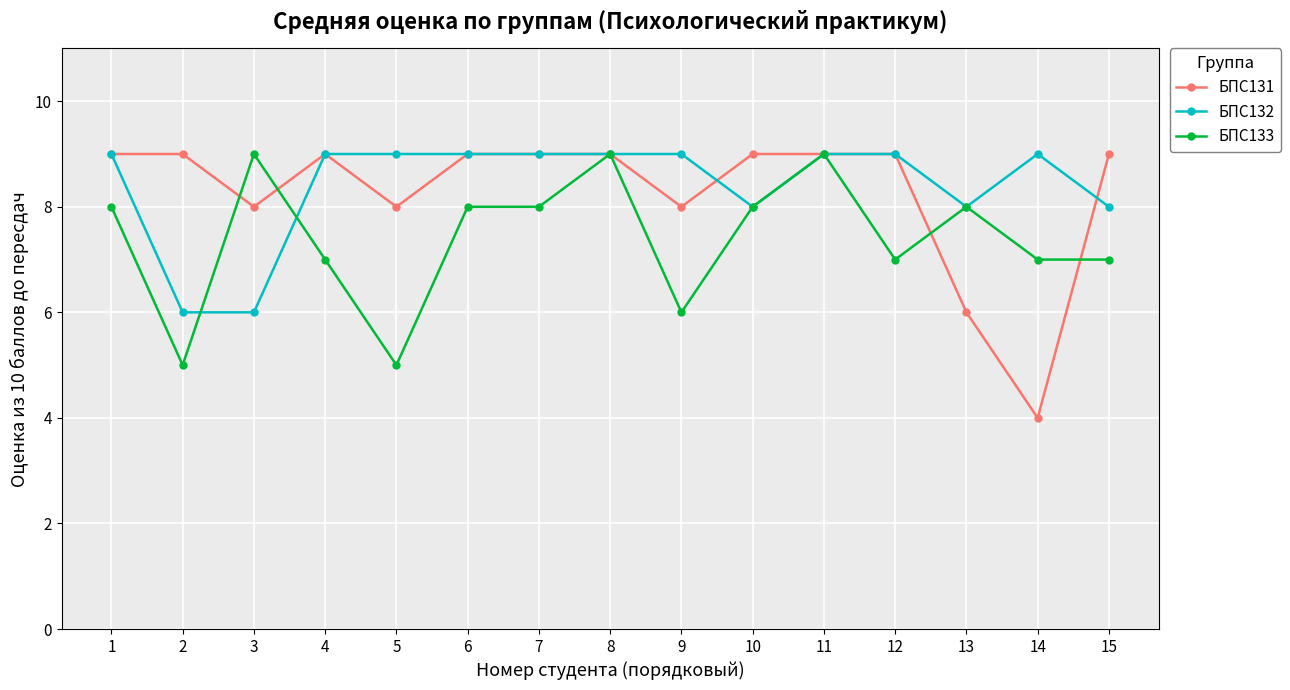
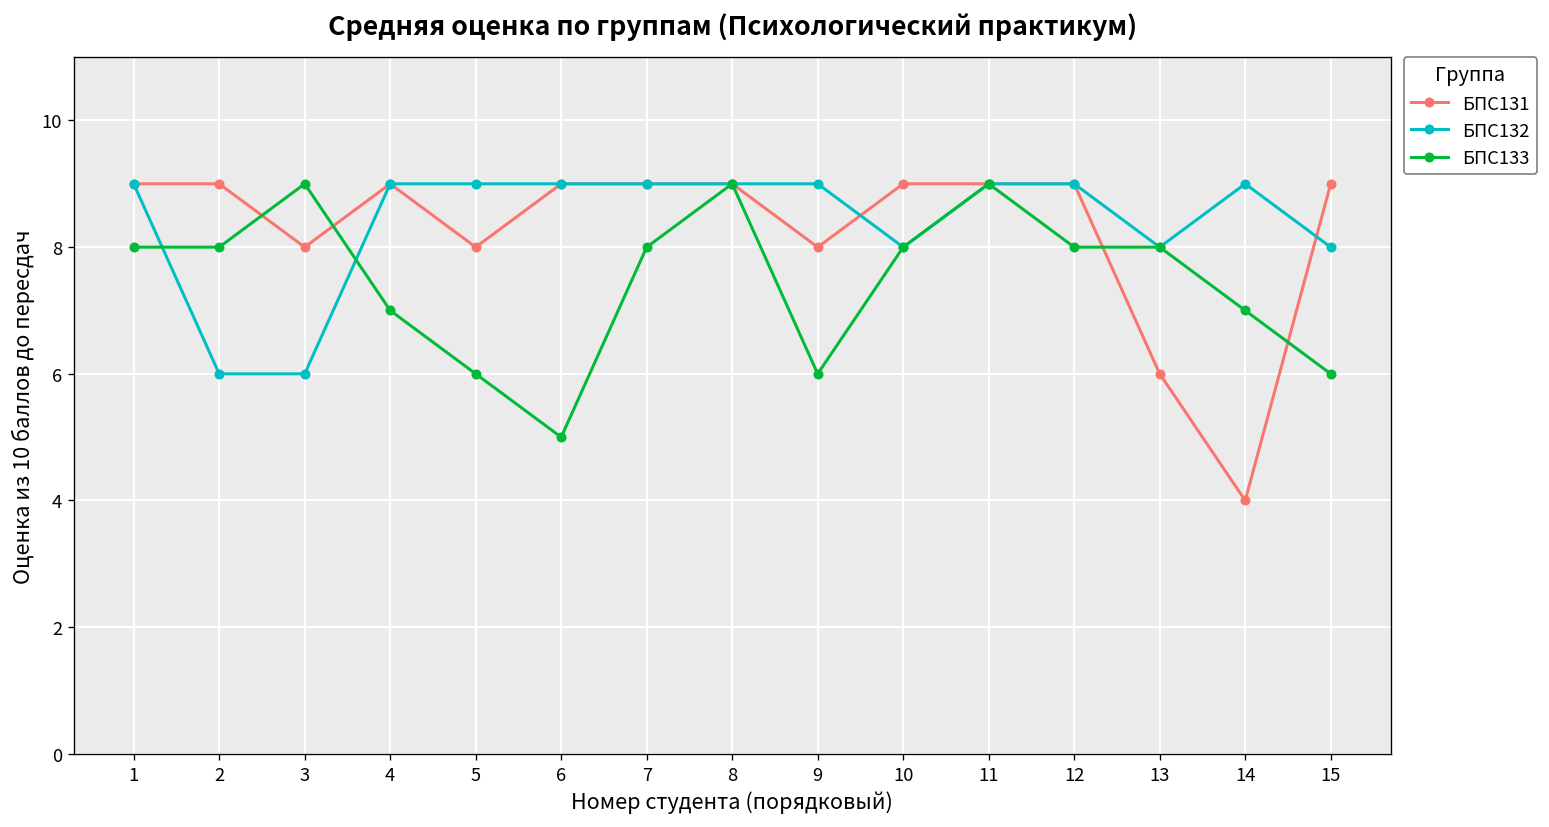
  {
    "БПС131": {
      "2": 9,
      "3": 8,
      "5": 8,
      "9": 8,
      "10": 9,
      "13": 6,
      "14": 4,
      "15": 9
    },
    "БПС132": {
      "2": 6,
      "3": 6,
      "5": 9,
      "9": 9,
      "14": 9,
      "15": 8
    },
    "БПС133": {
      "1": 8,
-     "2": 5,
+     "2": 8,
      "3": 9,
      "4": 7,
-     "5": 5,
-     "6": 8,
+     "5": 6,
+     "6": 5,
      "7": 8,
      "9": 6,
-     "12": 7,
+     "12": 8,
      "14": 7,
-     "15": 7
+     "15": 6
    }
  }
